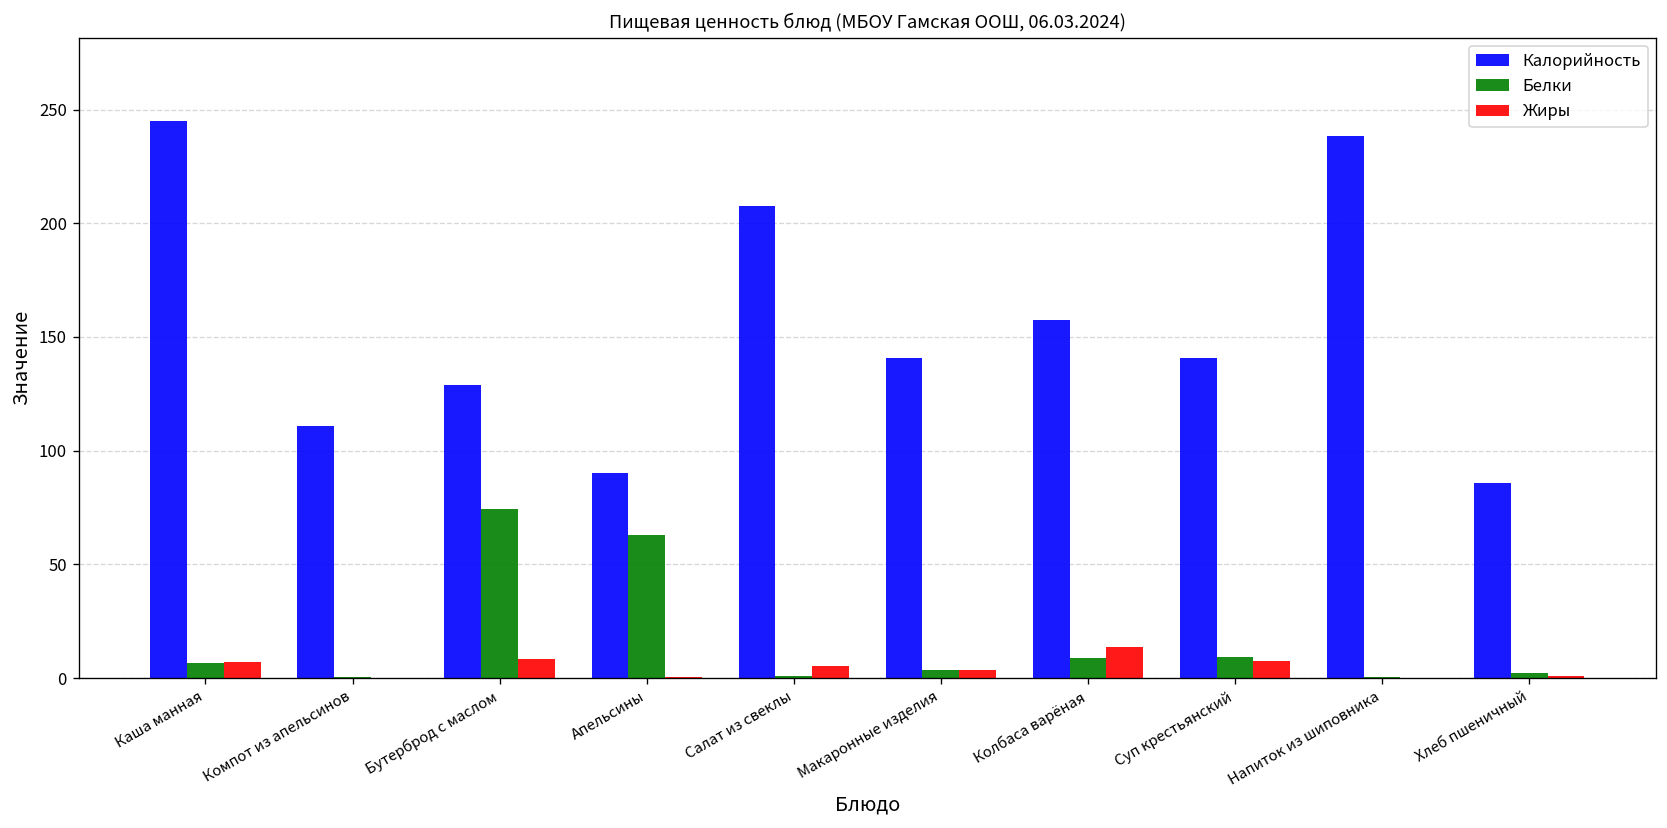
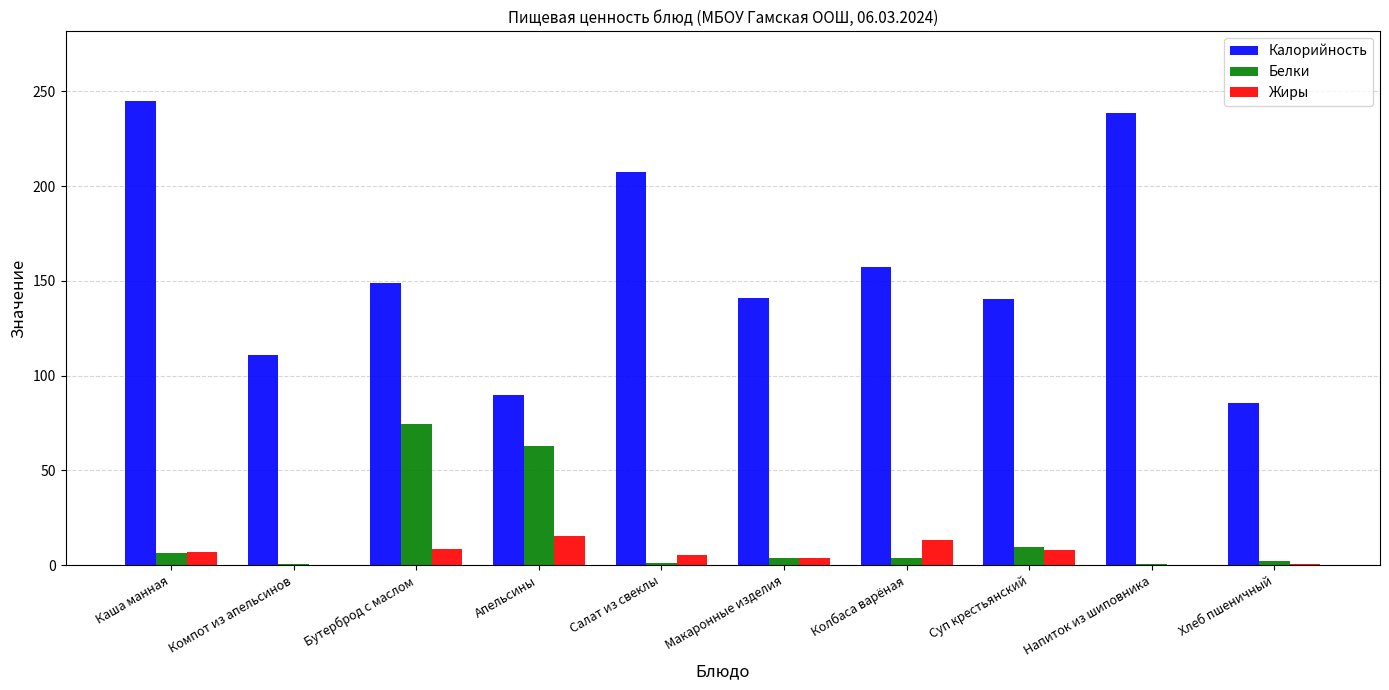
  {
    "Калорийность": {
      "Каша манная": 245,
      "Компот из апельсинов": 111,
-     "Бутерброд с маслом": 129,
+     "Бутерброд с маслом": 149,
      "Апельсины": 90,
      "Салат из свеклы": 207,
      "Макаронные изделия": 141,
      "Колбаса варёная": 158,
      "Суп крестьянский": 141,
      "Напиток из шиповника": 238,
      "Хлеб пшеничный": 86
    },
    "Белки": {
      "Каша манная": 7,
      "Бутерброд с маслом": 74,
      "Апельсины": 63,
      "Макаронные изделия": 4,
-     "Колбаса варёная": 9,
+     "Колбаса варёная": 4,
      "Суп крестьянский": 10,
      "Хлеб пшеничный": 2
    },
    "Жиры": {
      "Каша манная": 7,
      "Бутерброд с маслом": 9,
-     "Апельсины": 0,
+     "Апельсины": 15,
      "Салат из свеклы": 5,
      "Макаронные изделия": 4,
      "Колбаса варёная": 14,
      "Суп крестьянский": 8,
      "Напиток из шиповника": 0
    }
  }
